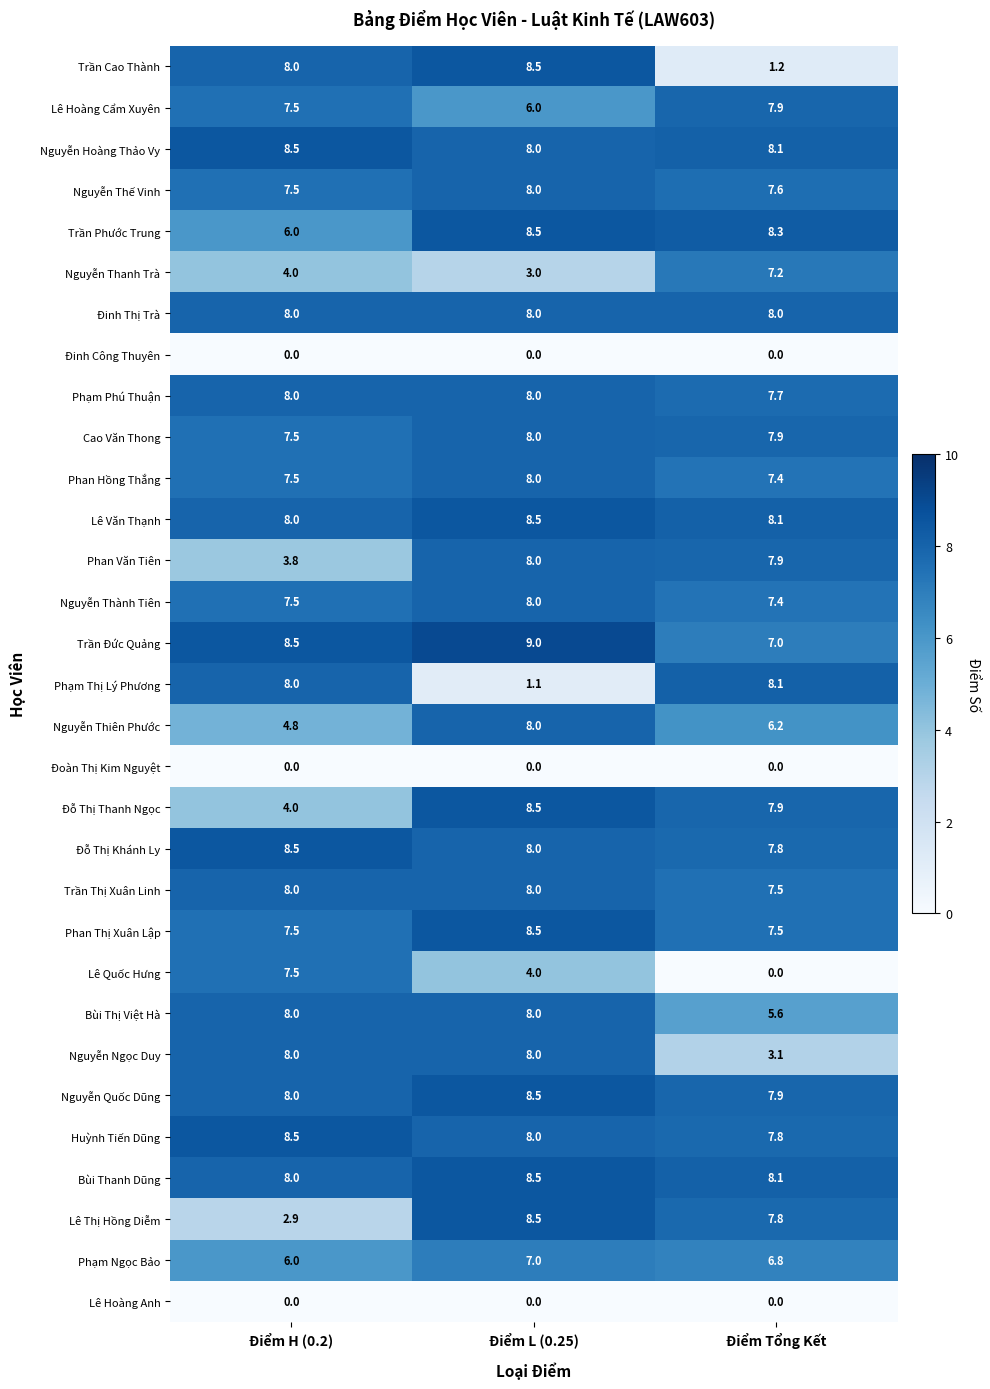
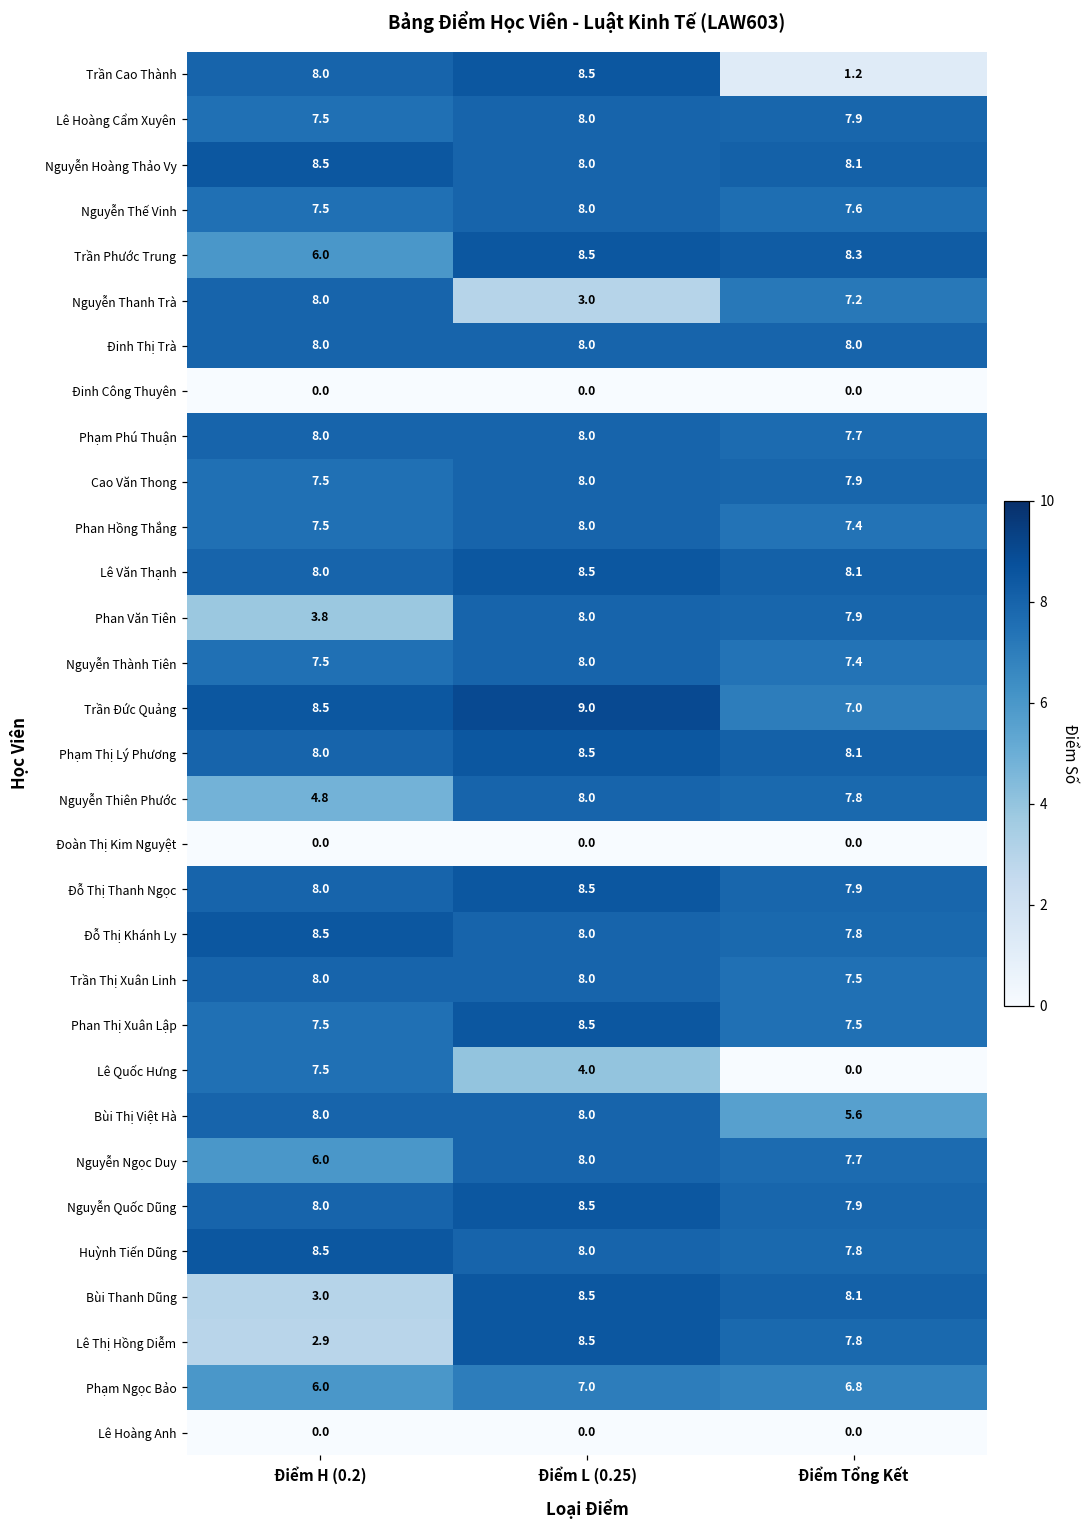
  {
    "Trần Cao Thành": {
      "Điểm H (0.2)": 8.0,
      "Điểm L (0.25)": 8.5,
      "Điểm Tổng Kết": 1.2
    },
    "Lê Hoàng Cẩm Xuyên": {
      "Điểm H (0.2)": 7.5,
-     "Điểm L (0.25)": 6.0,
+     "Điểm L (0.25)": 8.0,
      "Điểm Tổng Kết": 7.9
    },
    "Nguyễn Hoàng Thảo Vy": {
      "Điểm H (0.2)": 8.5,
      "Điểm L (0.25)": 8.0,
      "Điểm Tổng Kết": 8.1
    },
    "Nguyễn Thế Vinh": {
      "Điểm H (0.2)": 7.5,
      "Điểm L (0.25)": 8.0,
      "Điểm Tổng Kết": 7.6
    },
    "Trần Phước Trung": {
      "Điểm H (0.2)": 6.0,
      "Điểm L (0.25)": 8.5,
      "Điểm Tổng Kết": 8.3
    },
    "Nguyễn Thanh Trà": {
-     "Điểm H (0.2)": 4.0,
+     "Điểm H (0.2)": 8.0,
      "Điểm L (0.25)": 3.0,
      "Điểm Tổng Kết": 7.2
    },
    "Đinh Thị Trà": {
      "Điểm H (0.2)": 8.0,
      "Điểm L (0.25)": 8.0,
      "Điểm Tổng Kết": 8.0
    },
    "Đinh Công Thuyên": {
      "Điểm H (0.2)": 0.0,
      "Điểm L (0.25)": 0.0,
      "Điểm Tổng Kết": 0.0
    },
    "Phạm Phú Thuận": {
      "Điểm H (0.2)": 8.0,
      "Điểm L (0.25)": 8.0,
      "Điểm Tổng Kết": 7.7
    },
    "Cao Văn Thong": {
      "Điểm H (0.2)": 7.5,
      "Điểm L (0.25)": 8.0,
      "Điểm Tổng Kết": 7.9
    },
    "Phan Hồng Thắng": {
      "Điểm H (0.2)": 7.5,
      "Điểm L (0.25)": 8.0,
      "Điểm Tổng Kết": 7.4
    },
    "Lê Văn Thạnh": {
      "Điểm H (0.2)": 8.0,
      "Điểm L (0.25)": 8.5,
      "Điểm Tổng Kết": 8.1
    },
    "Phan Văn Tiên": {
      "Điểm H (0.2)": 3.8,
      "Điểm L (0.25)": 8.0,
      "Điểm Tổng Kết": 7.9
    },
    "Nguyễn Thành Tiên": {
      "Điểm H (0.2)": 7.5,
      "Điểm L (0.25)": 8.0,
      "Điểm Tổng Kết": 7.4
    },
    "Trần Đức Quảng": {
      "Điểm H (0.2)": 8.5,
      "Điểm L (0.25)": 9.0,
      "Điểm Tổng Kết": 7.0
    },
    "Phạm Thị Lý Phương": {
      "Điểm H (0.2)": 8.0,
-     "Điểm L (0.25)": 1.1,
+     "Điểm L (0.25)": 8.5,
      "Điểm Tổng Kết": 8.1
    },
    "Nguyễn Thiên Phước": {
      "Điểm H (0.2)": 4.8,
      "Điểm L (0.25)": 8.0,
-     "Điểm Tổng Kết": 6.2
+     "Điểm Tổng Kết": 7.8
    },
    "Đoàn Thị Kim Nguyệt": {
      "Điểm H (0.2)": 0.0,
      "Điểm L (0.25)": 0.0,
      "Điểm Tổng Kết": 0.0
    },
    "Đỗ Thị Thanh Ngọc": {
-     "Điểm H (0.2)": 4.0,
+     "Điểm H (0.2)": 8.0,
      "Điểm L (0.25)": 8.5,
      "Điểm Tổng Kết": 7.9
    },
    "Đỗ Thị Khánh Ly": {
      "Điểm H (0.2)": 8.5,
      "Điểm L (0.25)": 8.0,
      "Điểm Tổng Kết": 7.8
    },
    "Trần Thị Xuân Linh": {
      "Điểm H (0.2)": 8.0,
      "Điểm L (0.25)": 8.0,
      "Điểm Tổng Kết": 7.5
    },
    "Phan Thị Xuân Lập": {
      "Điểm H (0.2)": 7.5,
      "Điểm L (0.25)": 8.5,
      "Điểm Tổng Kết": 7.5
    },
    "Lê Quốc Hưng": {
      "Điểm H (0.2)": 7.5,
      "Điểm L (0.25)": 4.0,
      "Điểm Tổng Kết": 0.0
    },
    "Bùi Thị Việt Hà": {
      "Điểm H (0.2)": 8.0,
      "Điểm L (0.25)": 8.0,
      "Điểm Tổng Kết": 5.6
    },
    "Nguyễn Ngọc Duy": {
-     "Điểm H (0.2)": 8.0,
+     "Điểm H (0.2)": 6.0,
      "Điểm L (0.25)": 8.0,
-     "Điểm Tổng Kết": 3.1
+     "Điểm Tổng Kết": 7.7
    },
    "Nguyễn Quốc Dũng": {
      "Điểm H (0.2)": 8.0,
      "Điểm L (0.25)": 8.5,
      "Điểm Tổng Kết": 7.9
    },
    "Huỳnh Tiến Dũng": {
      "Điểm H (0.2)": 8.5,
      "Điểm L (0.25)": 8.0,
      "Điểm Tổng Kết": 7.8
    },
    "Bùi Thanh Dũng": {
-     "Điểm H (0.2)": 8.0,
+     "Điểm H (0.2)": 3.0,
      "Điểm L (0.25)": 8.5,
      "Điểm Tổng Kết": 8.1
    },
    "Lê Thị Hồng Diễm": {
      "Điểm H (0.2)": 2.9,
      "Điểm L (0.25)": 8.5,
      "Điểm Tổng Kết": 7.8
    },
    "Phạm Ngọc Bảo": {
      "Điểm H (0.2)": 6.0,
      "Điểm L (0.25)": 7.0,
      "Điểm Tổng Kết": 6.8
    },
    "Lê Hoàng Anh": {
      "Điểm H (0.2)": 0.0,
      "Điểm L (0.25)": 0.0,
      "Điểm Tổng Kết": 0.0
    }
  }
